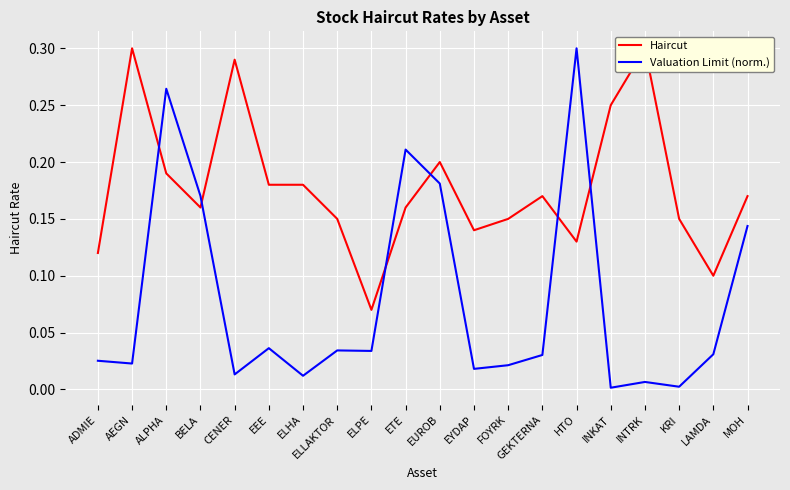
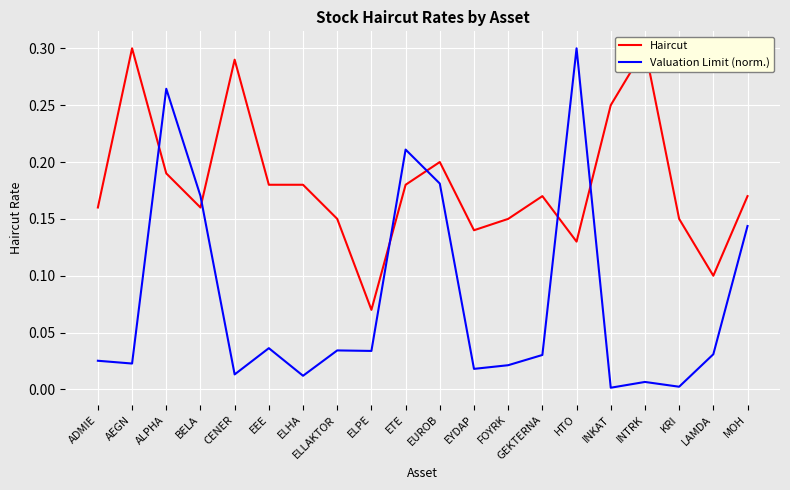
  {
    "Haircut": {
-     "ADMIE": 0.12,
+     "ADMIE": 0.16,
      "AEGN": 0.30,
      "ALPHA": 0.19,
      "BELA": 0.16,
      "CENER": 0.29,
      "EEE": 0.18,
      "ELHA": 0.18,
      "ELLAKTOR": 0.15,
      "ELPE": 0.07,
-     "ETE": 0.16,
+     "ETE": 0.18,
      "EUROB": 0.20,
      "EYDAP": 0.14,
      "FOYRK": 0.15,
      "GEKTERNA": 0.17,
      "HTO": 0.13,
      "INKAT": 0.25,
      "KRI": 0.15,
      "LAMDA": 0.10,
      "MOH": 0.17
    },
    "Valuation Limit (norm.)": {
      "ADMIE": 0.025,
      "AEGN": 0.023,
      "ALPHA": 0.264,
      "BELA": 0.17,
      "CENER": 0.013,
      "EEE": 0.036,
      "ELHA": 0.01,
      "ELLAKTOR": 0.034,
      "ELPE": 0.034,
      "ETE": 0.21,
      "EUROB": 0.18,
      "EYDAP": 0.02,
      "FOYRK": 0.02,
      "GEKTERNA": 0.03,
      "HTO": 0.30,
      "INKAT": 0.00,
      "INTRK": 0.007,
      "KRI": 0.002,
      "LAMDA": 0.03,
      "MOH": 0.144
    }
  }
